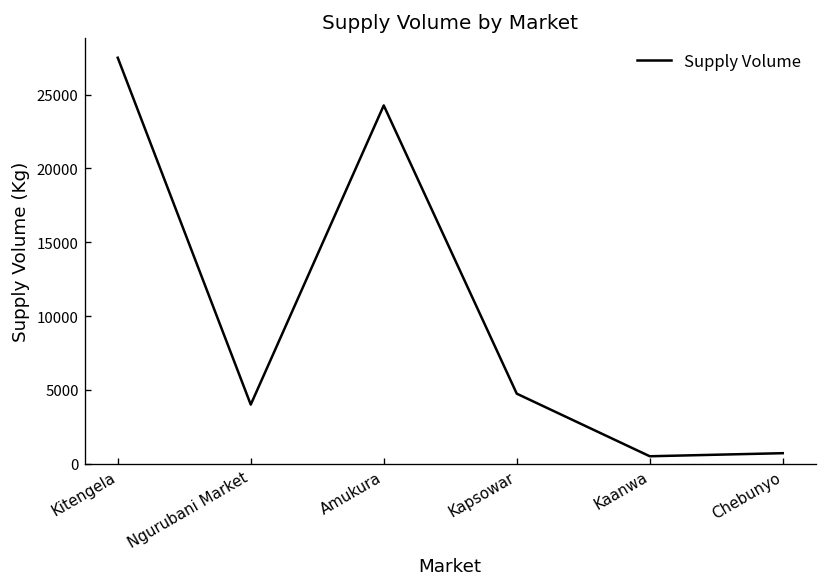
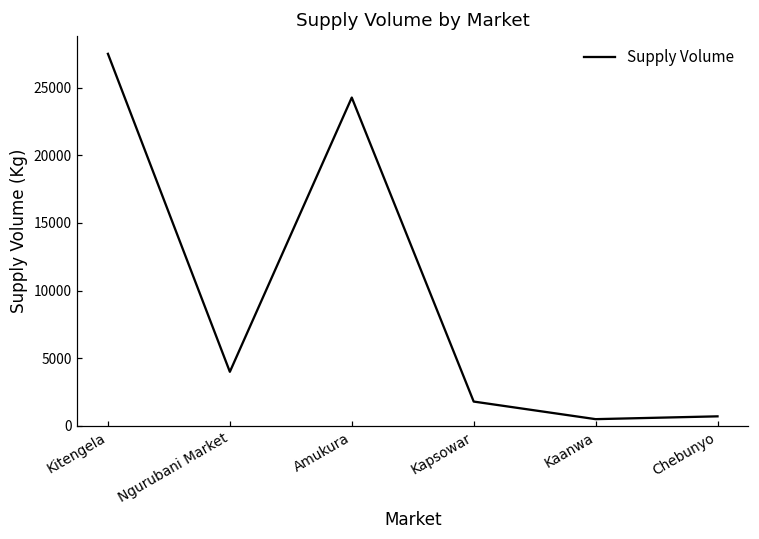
  {
    "Kitengela": 27500,
    "Ngurubani Market": 4000,
    "Amukura": 24300,
-   "Kapsowar": 4700,
+   "Kapsowar": 1800,
    "Kaanwa": 500,
    "Chebunyo": 700
  }
